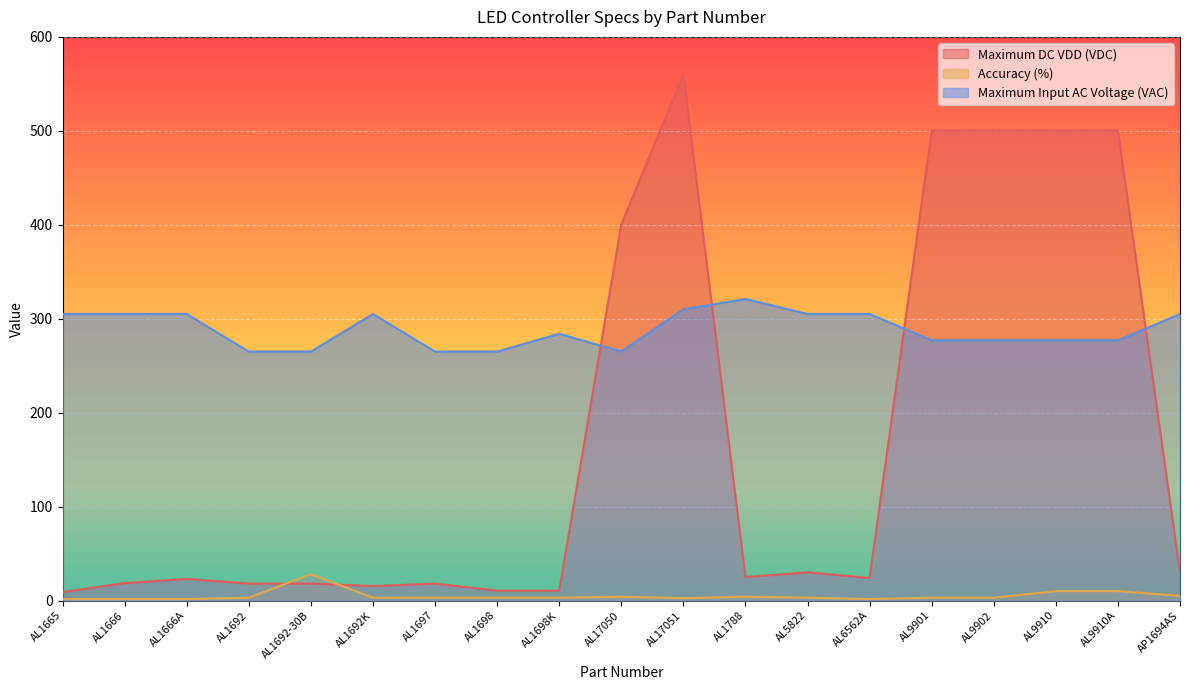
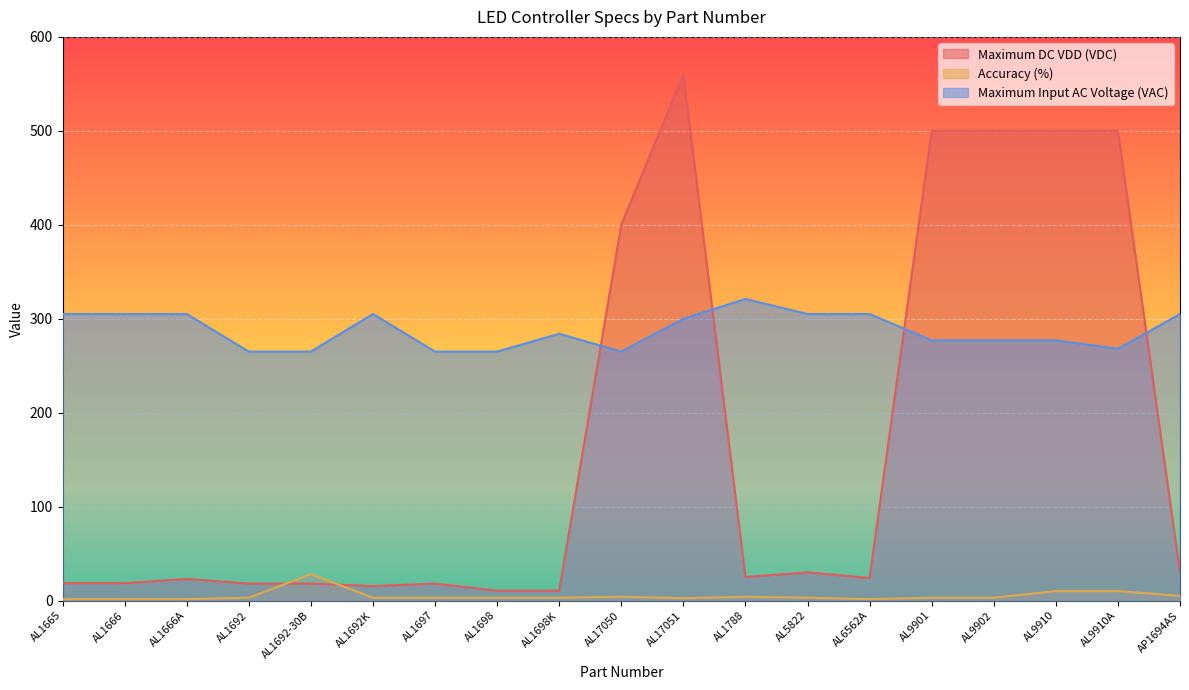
  {
    "Maximum DC VDD (VDC)": {
-     "AL1665": 10,
+     "AL1665": 20,
      "AL1666": 20,
      "AL1666A": 20,
      "AL1692": 20,
      "AL1692-30B": 20,
      "AL1692K": 20,
      "AL1697": 20,
      "AL1698": 10,
      "AL1698K": 10,
      "AL17050": 400,
      "AL17051": 560,
      "AL1788": 30,
      "AL5822": 30,
      "AL6562A": 20,
      "AL9901": 500,
      "AL9902": 500,
      "AL9910": 500,
      "AL9910A": 500,
      "AP1694AS": 30
    },
    "Accuracy (%)": {
      "AL1665": 0,
      "AL1666": 0,
      "AL1666A": 0,
      "AL1692": 0,
      "AL1692-30B": 30,
      "AL1692K": 0,
      "AL1697": 0,
      "AL1698": 0,
      "AL1698K": 0,
      "AL17050": 0,
      "AL17051": 0,
      "AL1788": 0,
      "AL5822": 0,
      "AL6562A": 0,
      "AL9901": 0,
      "AL9902": 0,
      "AL9910": 10,
      "AL9910A": 10,
      "AP1694AS": 10
    },
    "Maximum Input AC Voltage (VAC)": {
      "AL1665": 310,
      "AL1666": 310,
      "AL1666A": 310,
      "AL1692": 270,
      "AL1692-30B": 270,
      "AL1692K": 310,
      "AL1697": 270,
      "AL1698": 270,
      "AL1698K": 280,
      "AL17050": 270,
-     "AL17051": 310,
+     "AL17051": 300,
      "AL1788": 320,
      "AL5822": 310,
      "AL6562A": 310,
      "AL9901": 280,
      "AL9902": 280,
      "AL9910": 280,
-     "AL9910A": 280,
+     "AL9910A": 270,
      "AP1694AS": 310
    }
  }
